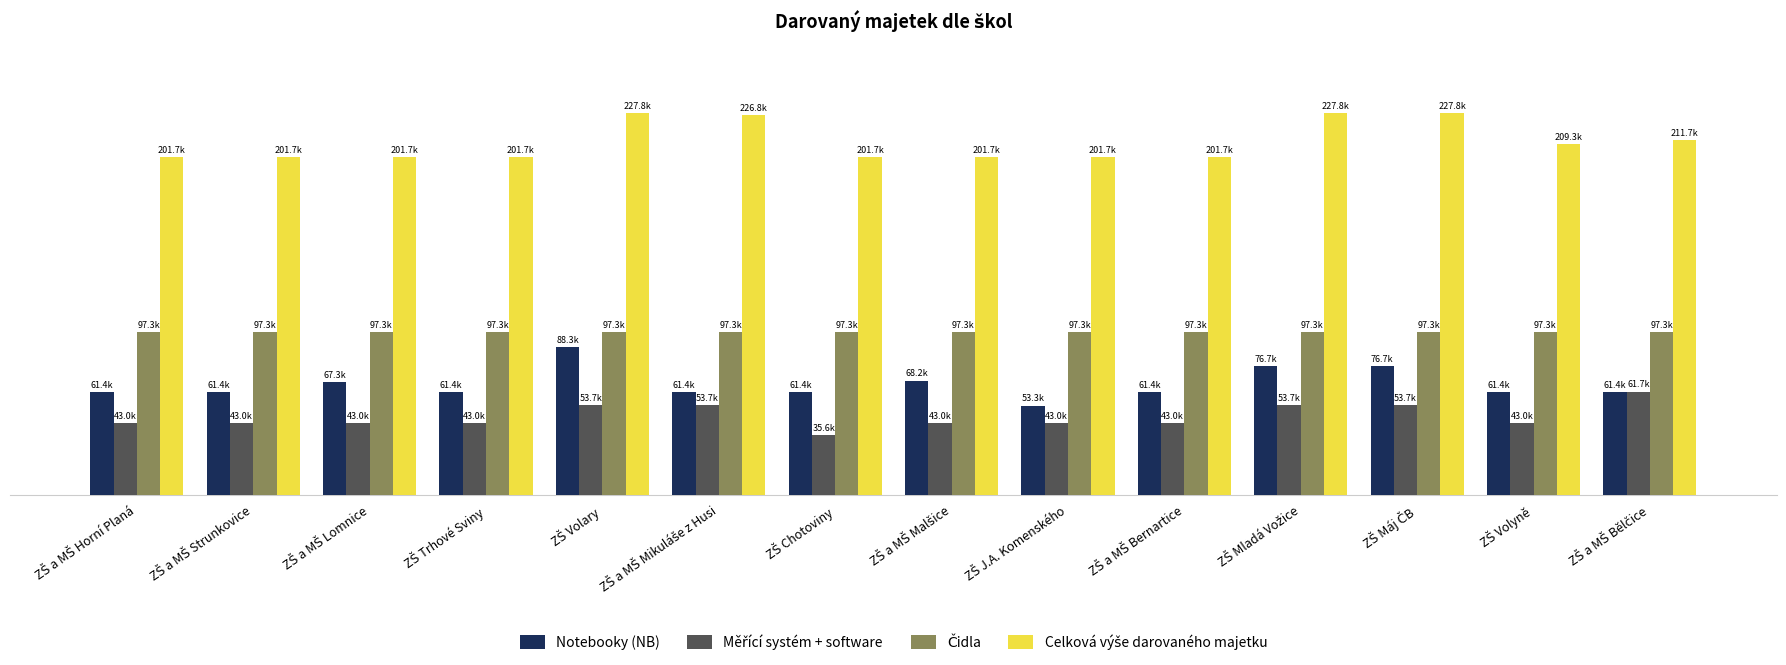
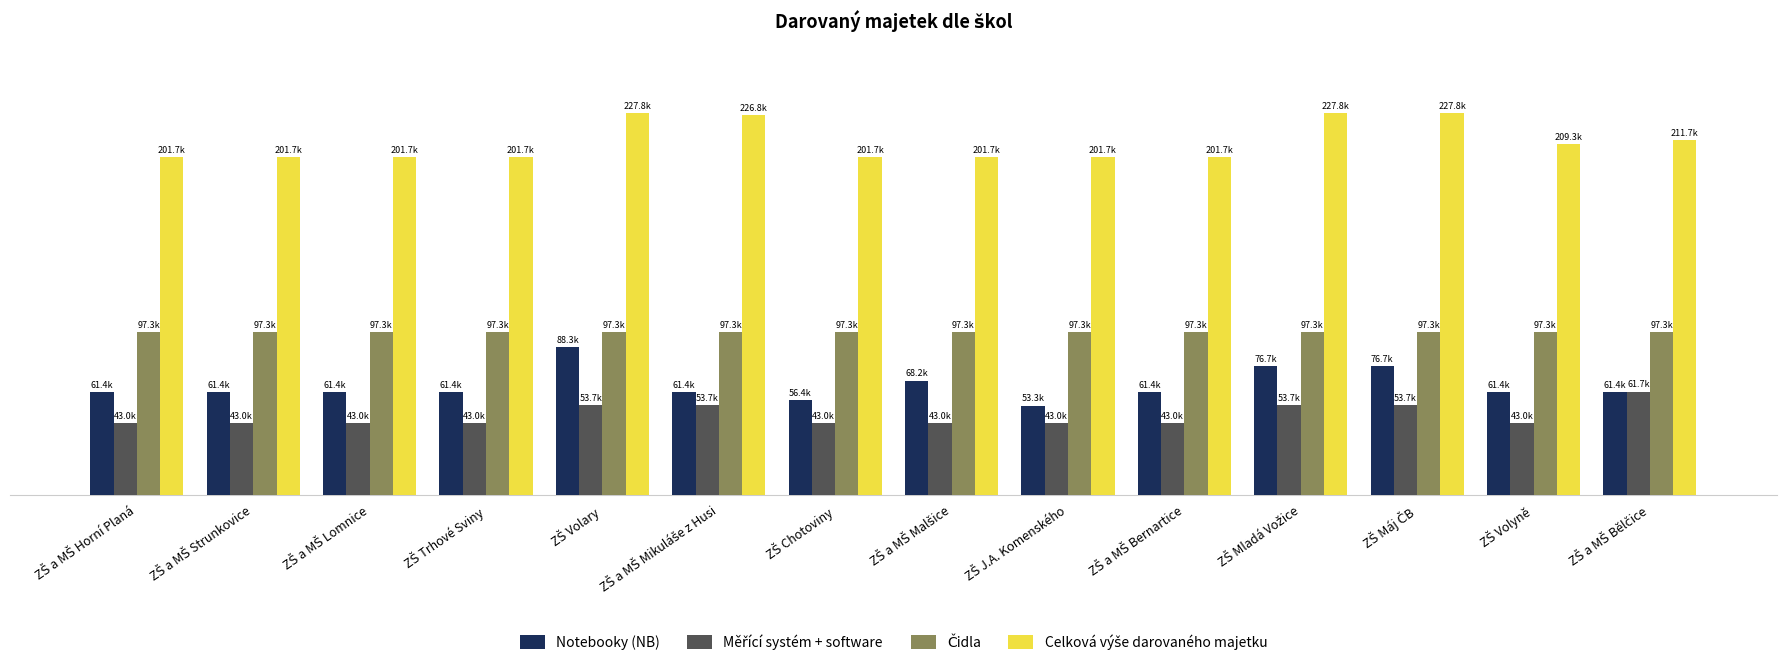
  {
    "Notebooky (NB)": {
      "ZŠ a MŠ Horní Planá": "61.4k",
      "ZŠ a MŠ Strunkovice": "61.4k",
-     "ZŠ a MŠ Lomnice": "67.3k",
+     "ZŠ a MŠ Lomnice": "61.4k",
      "ZŠ Trhové Sviny": "61.4k",
      "ZŠ Volary": "88.3k",
      "ZŠ a MŠ Mikuláše z Husi": "61.4k",
-     "ZŠ Chotoviny": "61.4k",
+     "ZŠ Chotoviny": "56.4k",
      "ZŠ a MŠ Malšice": "68.2k",
      "ZŠ J.A. Komenského": "53.3k",
      "ZŠ a MŠ Bernartice": "61.4k",
      "ZŠ Mladá Vožice": "76.7k",
      "ZŠ Máj ČB": "76.7k",
      "ZŠ Volyně": "61.4k",
      "ZŠ a MŠ Bělčice": "61.4k"
    },
    "Měřící systém + software": {
      "ZŠ a MŠ Horní Planá": "43.0k",
      "ZŠ a MŠ Strunkovice": "43.0k",
      "ZŠ a MŠ Lomnice": "43.0k",
      "ZŠ Trhové Sviny": "43.0k",
      "ZŠ Volary": "53.7k",
      "ZŠ a MŠ Mikuláše z Husi": "53.7k",
-     "ZŠ Chotoviny": "35.6k",
+     "ZŠ Chotoviny": "43.0k",
      "ZŠ a MŠ Malšice": "43.0k",
      "ZŠ J.A. Komenského": "43.0k",
      "ZŠ a MŠ Bernartice": "43.0k",
      "ZŠ Mladá Vožice": "53.7k",
      "ZŠ Máj ČB": "53.7k",
      "ZŠ Volyně": "43.0k",
      "ZŠ a MŠ Bělčice": "61.7k"
    },
    "Čidla": {
      "ZŠ a MŠ Horní Planá": "97.3k",
      "ZŠ a MŠ Strunkovice": "97.3k",
      "ZŠ a MŠ Lomnice": "97.3k",
      "ZŠ Trhové Sviny": "97.3k",
      "ZŠ Volary": "97.3k",
      "ZŠ a MŠ Mikuláše z Husi": "97.3k",
      "ZŠ Chotoviny": "97.3k",
      "ZŠ a MŠ Malšice": "97.3k",
      "ZŠ J.A. Komenského": "97.3k",
      "ZŠ a MŠ Bernartice": "97.3k",
      "ZŠ Mladá Vožice": "97.3k",
      "ZŠ Máj ČB": "97.3k",
      "ZŠ Volyně": "97.3k",
      "ZŠ a MŠ Bělčice": "97.3k"
    },
    "Celková výše darovaného majetku": {
      "ZŠ a MŠ Horní Planá": "201.7k",
      "ZŠ a MŠ Strunkovice": "201.7k",
      "ZŠ a MŠ Lomnice": "201.7k",
      "ZŠ Trhové Sviny": "201.7k",
      "ZŠ Volary": "227.8k",
      "ZŠ a MŠ Mikuláše z Husi": "226.8k",
      "ZŠ Chotoviny": "201.7k",
      "ZŠ a MŠ Malšice": "201.7k",
      "ZŠ J.A. Komenského": "201.7k",
      "ZŠ a MŠ Bernartice": "201.7k",
      "ZŠ Mladá Vožice": "227.8k",
      "ZŠ Máj ČB": "227.8k",
      "ZŠ Volyně": "209.3k",
      "ZŠ a MŠ Bělčice": "211.7k"
    }
  }
